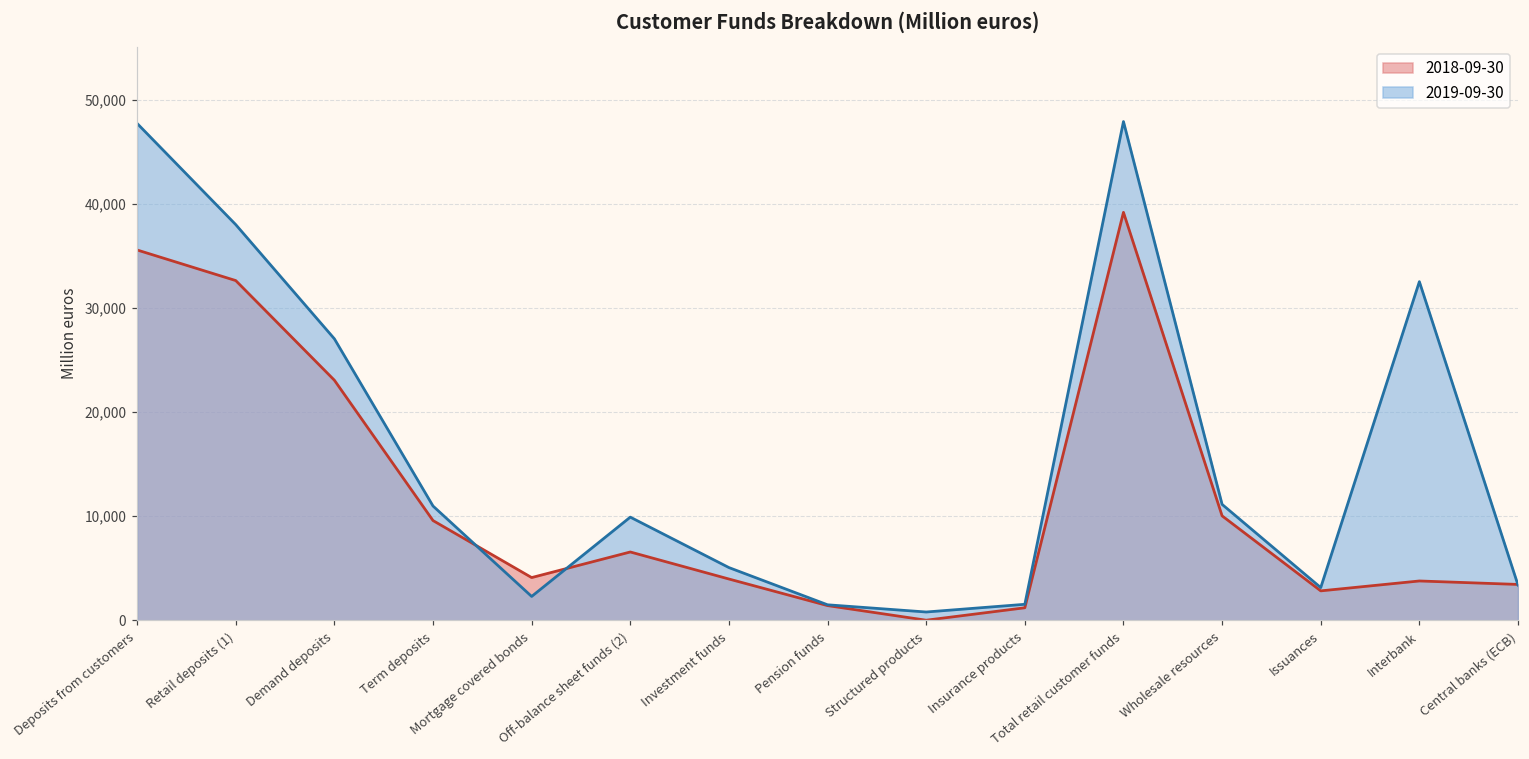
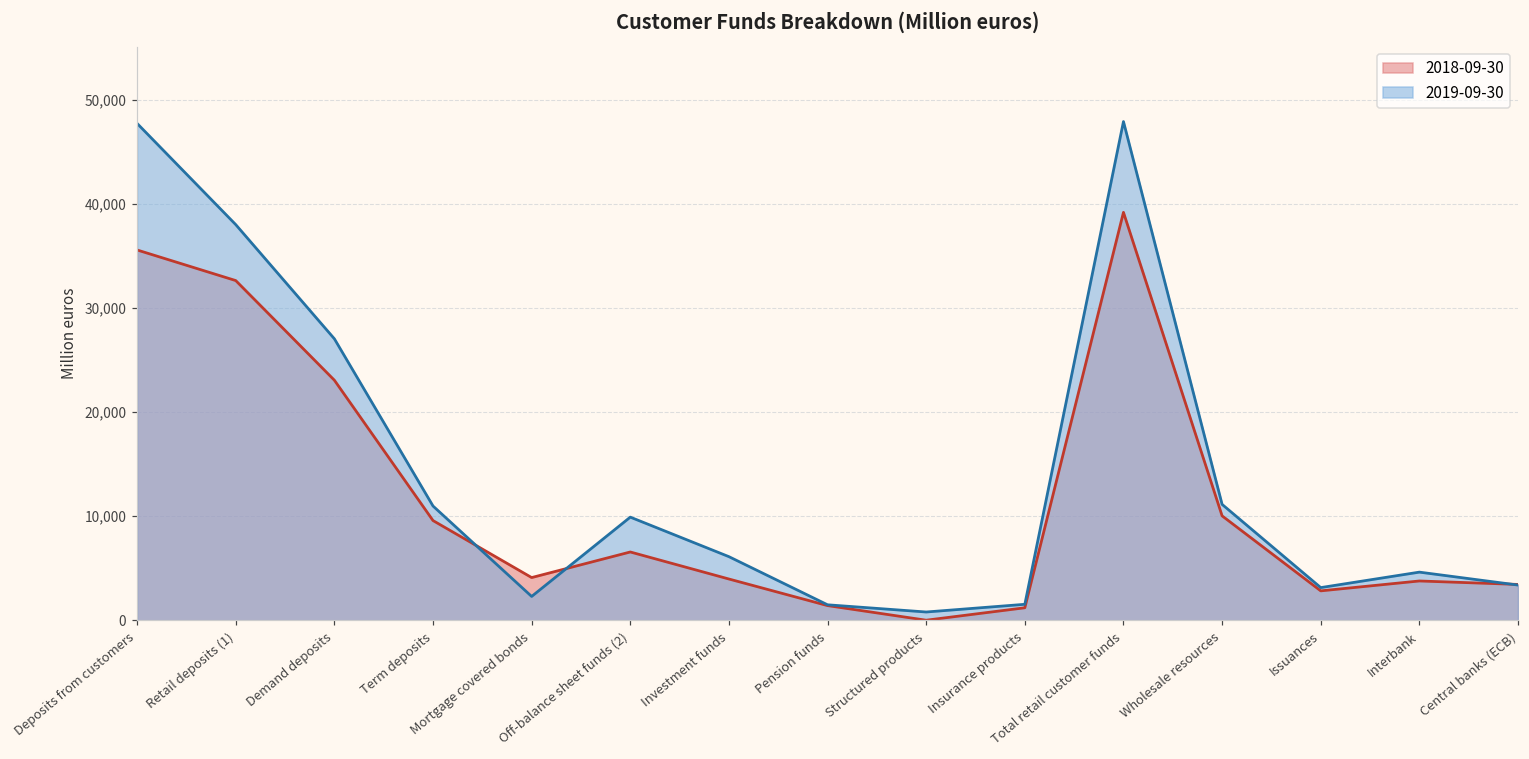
  {
    "2018-09-30": {
      "Deposits from customers": "36,000",
      "Retail deposits (1)": "33,000",
      "Demand deposits": "23,000",
      "Term deposits": "10,000",
      "Mortgage covered bonds": "4,000",
      "Off-balance sheet funds (2)": "7,000",
      "Investment funds": "4,000",
      "Structured products": "0",
      "Insurance products": "1,000",
      "Total retail customer funds": "39,000",
      "Wholesale resources": "10,000",
      "Issuances": "3,000",
      "Interbank": "4,000"
    },
    "2019-09-30": {
      "Deposits from customers": "48,000",
      "Retail deposits (1)": "38,000",
      "Demand deposits": "27,000",
      "Term deposits": "11,000",
      "Mortgage covered bonds": "2,000",
      "Off-balance sheet funds (2)": "10,000",
-     "Investment funds": "5,000",
+     "Investment funds": "6,000",
      "Structured products": "1,000",
      "Insurance products": "2,000",
      "Total retail customer funds": "48,000",
      "Wholesale resources": "11,000",
      "Issuances": "3,000",
-     "Interbank": "33,000"
+     "Interbank": "5,000"
    }
  }
